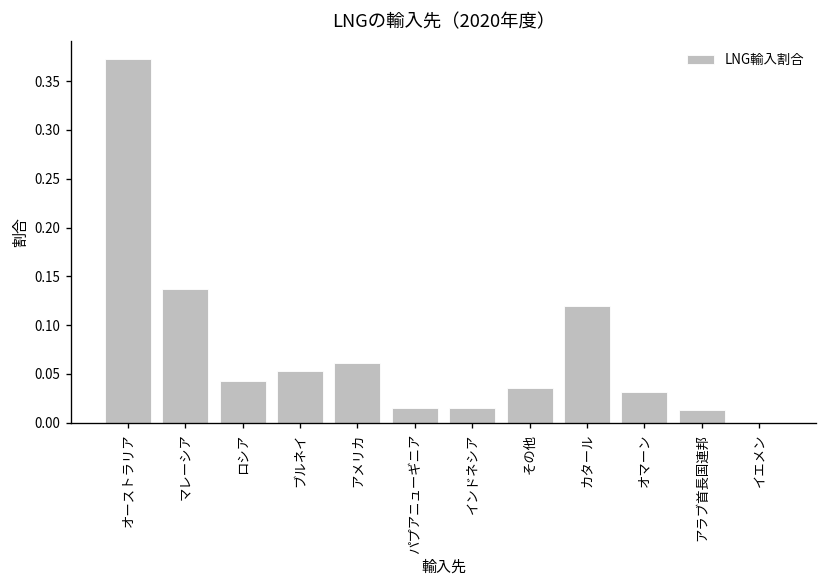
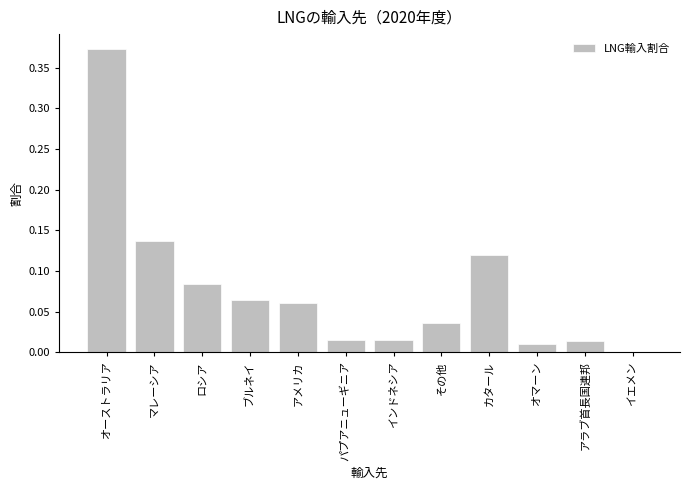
  {
    "オーストラリア": 0.37,
    "マレーシア": 0.14,
-   "ロシア": 0.04,
-   "ブルネイ": 0.05,
+   "ロシア": 0.08,
+   "ブルネイ": 0.06,
    "アメリカ": 0.06,
    "パプアニューギニア": 0.01,
    "インドネシア": 0.02,
    "その他": 0.04,
    "カタール": 0.12,
-   "オマーン": 0.03,
+   "オマーン": 0.01,
    "アラブ首長国連邦": 0.01,
    "イエメン": 0.00
  }
